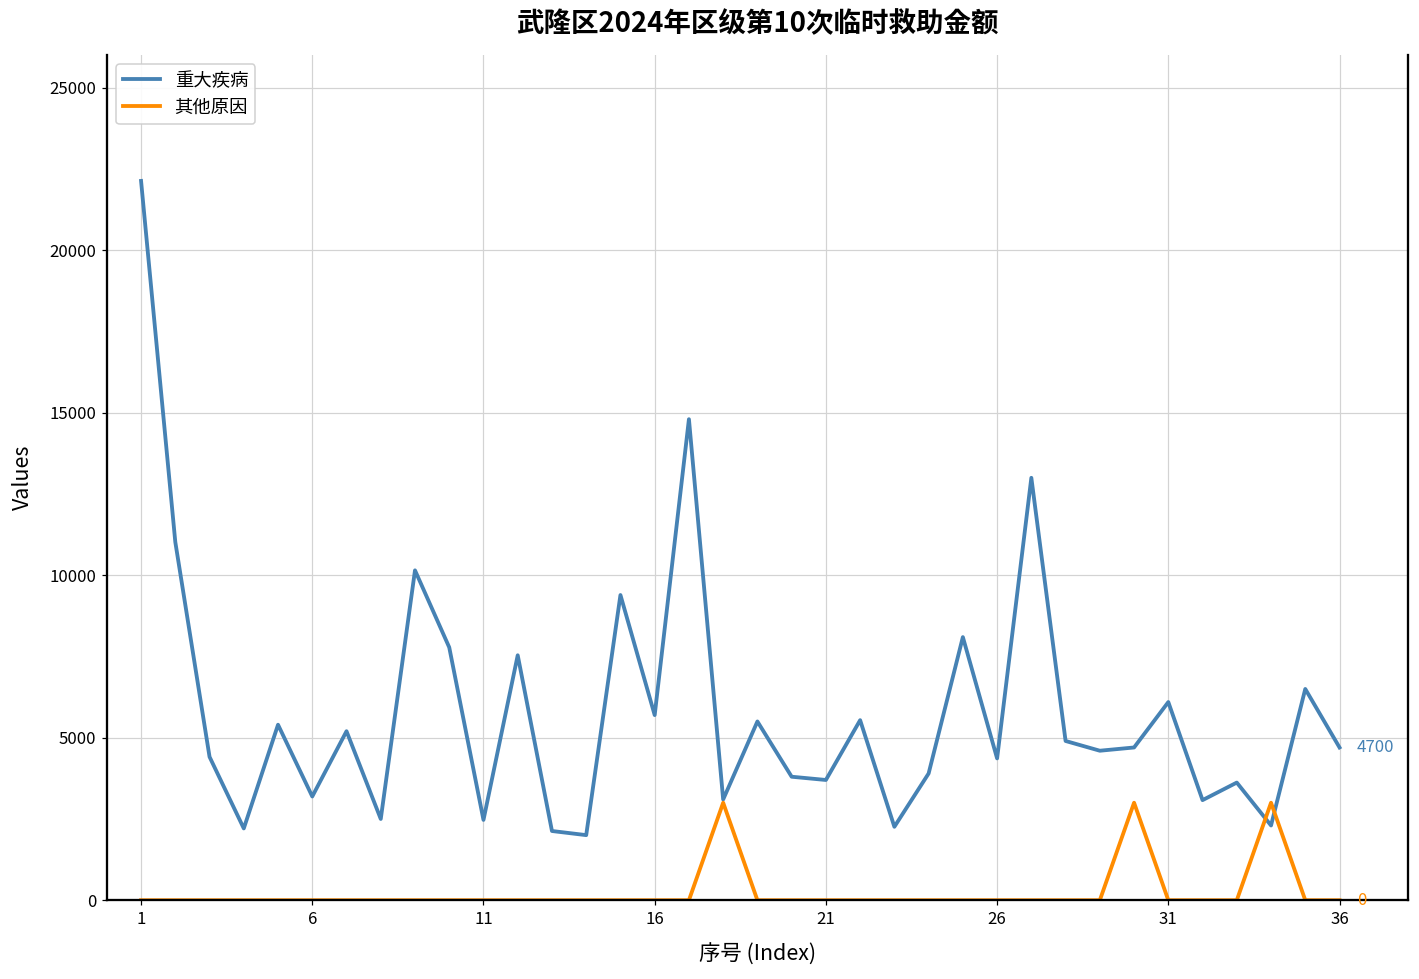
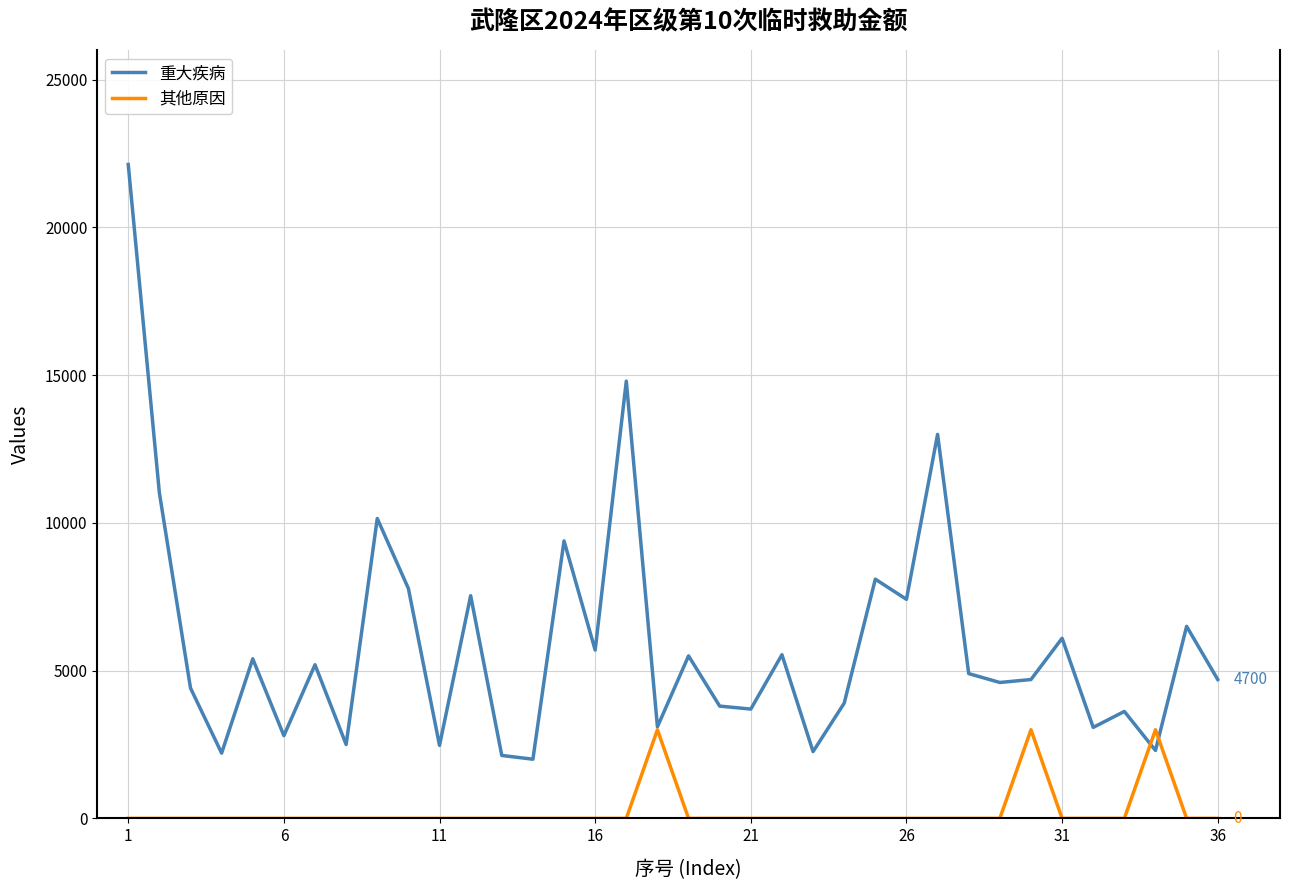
  {
    "重大疾病": {
      "1": 22100,
-     "6": 3200,
+     "6": 2800,
      "11": 2500,
      "16": 5700,
      "21": 3700,
-     "26": 4400,
+     "26": 7400,
      "31": 6100
    },
    "其他原因": {
      "36": 0
    }
  }
